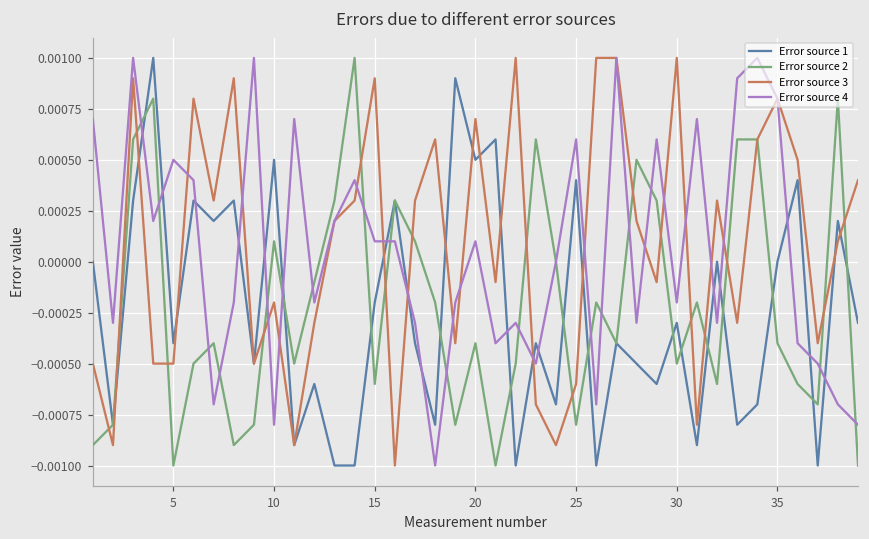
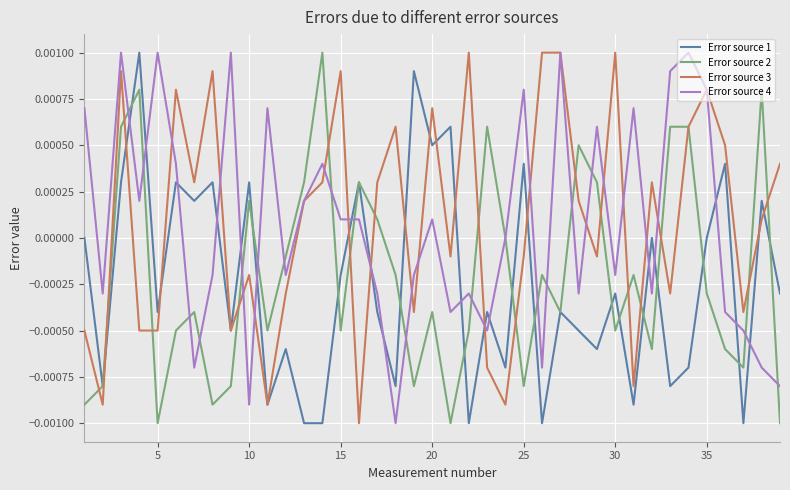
  {
    "Error source 1": {
      "5": -0.0004,
-     "10": 0.0005,
+     "10": 0.0003,
      "15": -0.0002,
      "20": 0.0005,
      "25": 0.0004,
      "30": -0.0003,
      "35": 0.0000
    },
    "Error source 2": {
      "5": -0.0010,
-     "10": 0.0001,
-     "15": -0.0006,
+     "10": 0.0002,
+     "15": -0.0005,
      "20": -0.0004,
      "25": -0.0008,
      "30": -0.0005,
-     "35": -0.0004
+     "35": -0.0003
    },
    "Error source 3": {
      "5": -0.0005,
      "10": -0.0002,
      "15": 0.0009,
      "20": 0.0007,
-     "25": -0.0006,
+     "25": -0.0001,
      "30": 0.0010
    },
    "Error source 4": {
-     "5": 0.0005,
-     "10": -0.0008,
+     "5": 0.0010,
+     "10": -0.0009,
      "15": 0.0001,
      "20": 0.0001,
-     "25": 0.0006,
+     "25": 0.0008,
      "30": -0.0002
    }
  }
